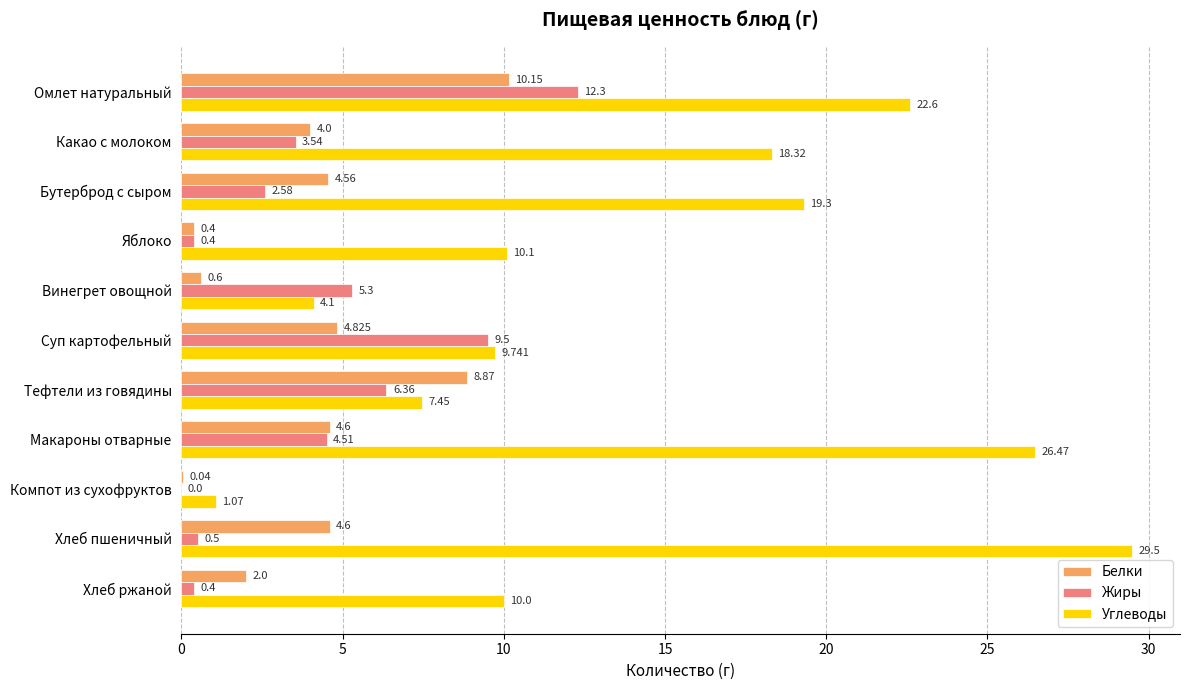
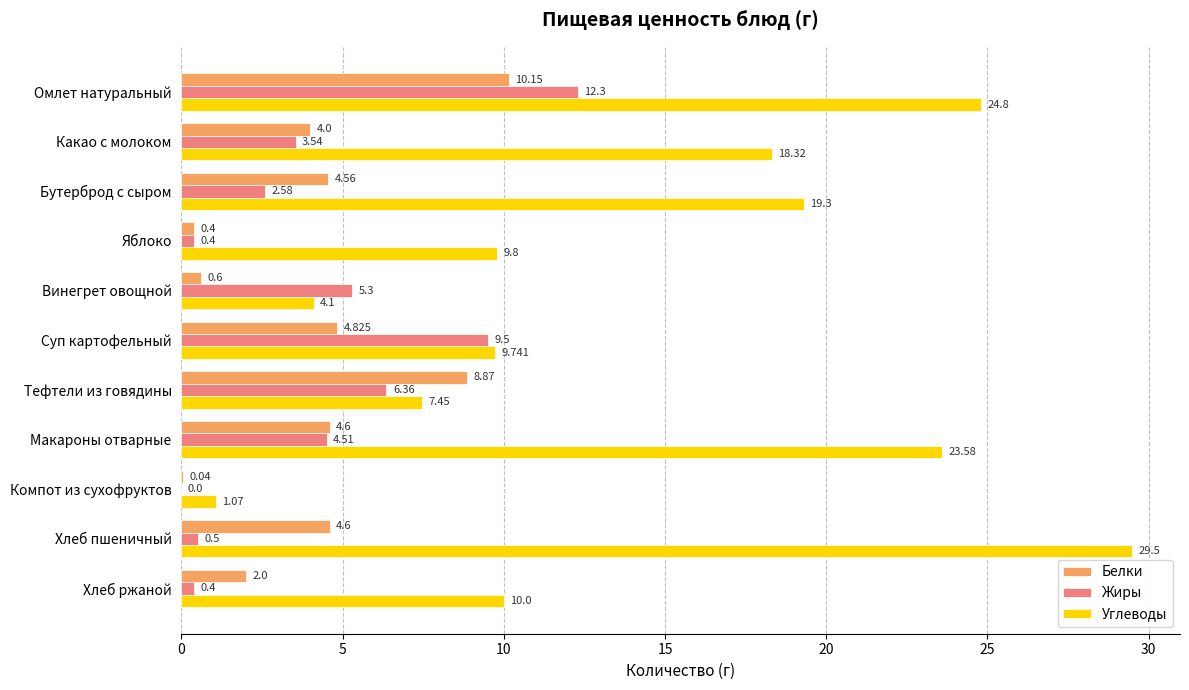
  {
    "Углеводы": {
-     "Омлет натуральный": 22.6,
+     "Омлет натуральный": 24.8,
      "Какао с молоком": 18.32,
      "Бутерброд с сыром": 19.3,
-     "Яблоко": 10.1,
+     "Яблоко": 9.8,
      "Винегрет овощной": 4.1,
      "Суп картофельный": 9.741,
      "Тефтели из говядины": 7.45,
-     "Макароны отварные": 26.47,
+     "Макароны отварные": 23.58,
      "Компот из сухофруктов": 1.07,
      "Хлеб пшеничный": 29.5,
      "Хлеб ржаной": 10.0
    }
  }
